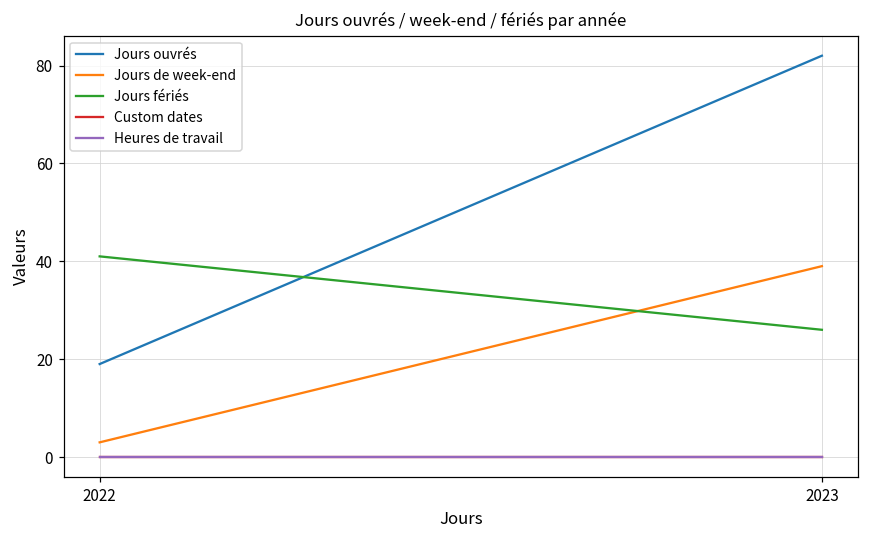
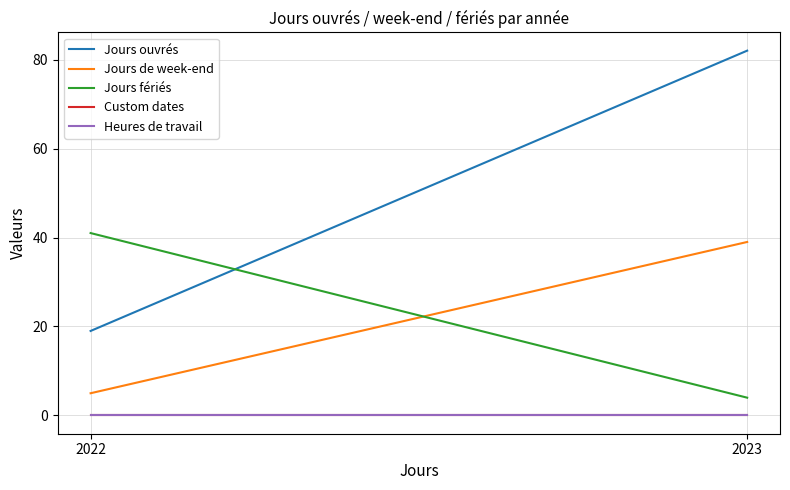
  {
    "Jours ouvrés": {
      "2022": 19,
      "2023": 82
    },
    "Jours de week-end": {
-     "2022": 3,
+     "2022": 5,
      "2023": 39
    },
    "Jours fériés": {
      "2022": 41,
-     "2023": 26
+     "2023": 4
    },
    "Heures de travail": {
      "2022": 0,
      "2023": 0
    }
  }
